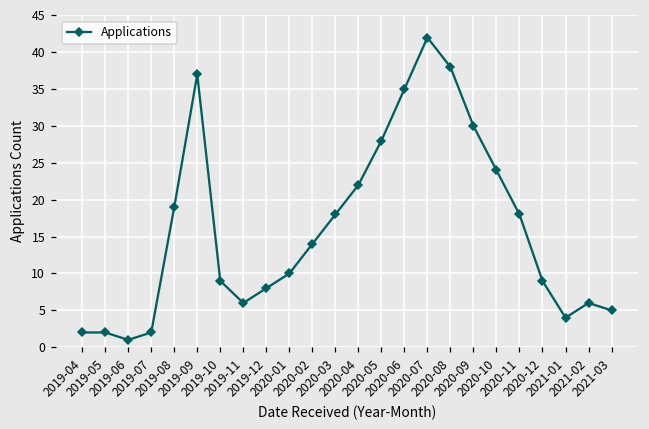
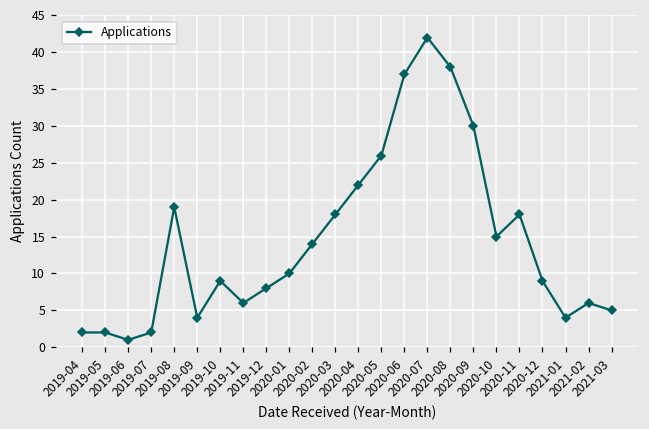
  {
    "2019-04": 2,
    "2019-05": 2,
    "2019-06": 1,
    "2019-07": 2,
    "2019-08": 19,
-   "2019-09": 37,
+   "2019-09": 4,
    "2019-10": 9,
    "2019-11": 6,
    "2019-12": 8,
    "2020-01": 10,
    "2020-02": 14,
    "2020-03": 18,
    "2020-04": 22,
-   "2020-05": 28,
-   "2020-06": 35,
+   "2020-05": 26,
+   "2020-06": 37,
    "2020-07": 42,
    "2020-08": 38,
    "2020-09": 30,
-   "2020-10": 24,
+   "2020-10": 15,
    "2020-11": 18,
    "2020-12": 9,
    "2021-01": 4,
    "2021-02": 6,
    "2021-03": 5
  }
